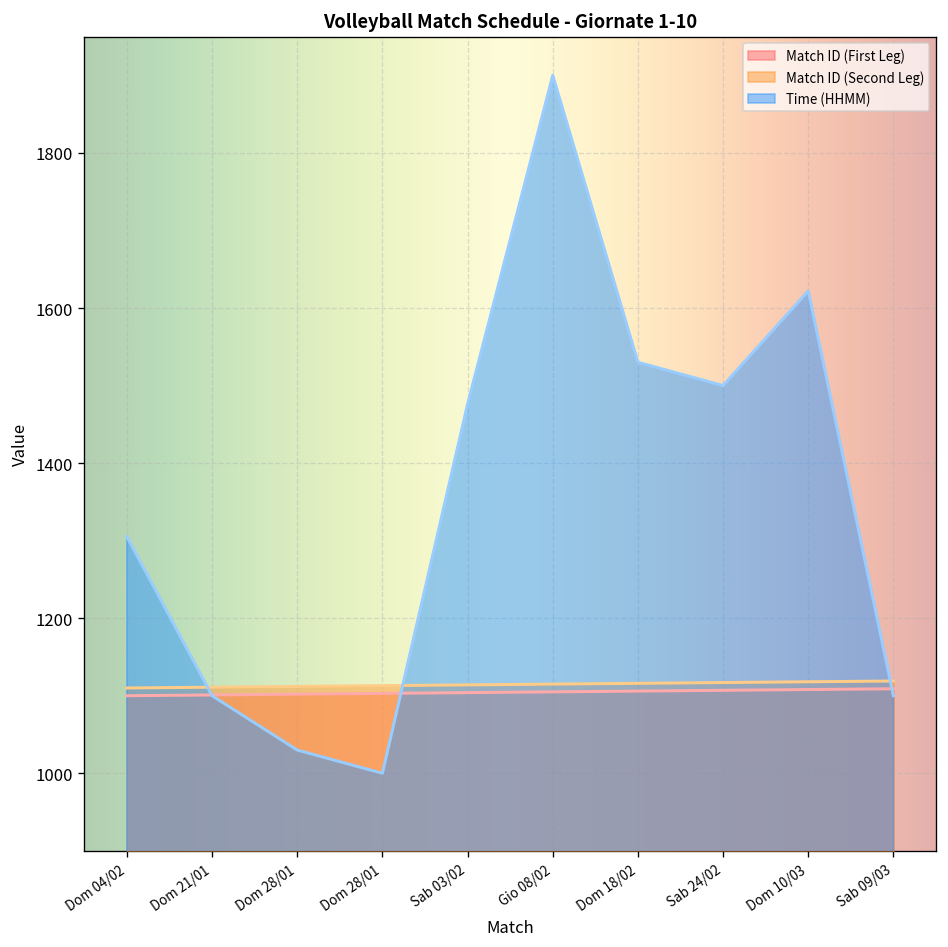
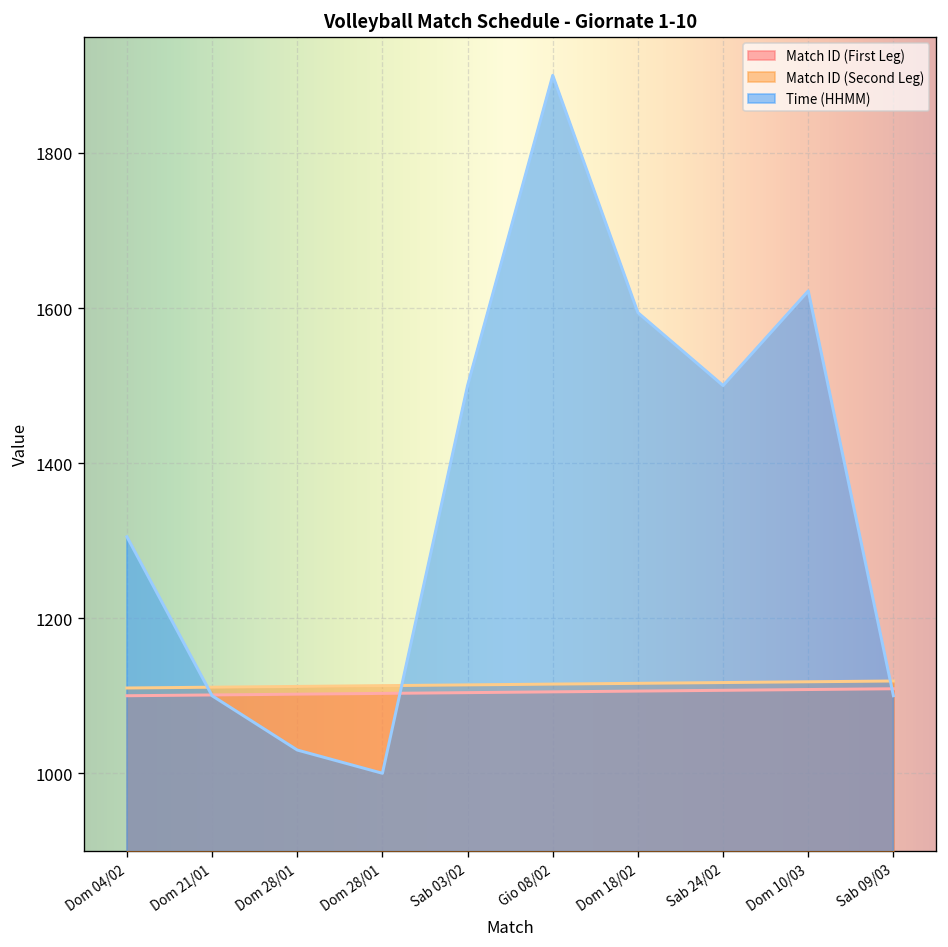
  {
    "Time (HHMM)": {
      "Dom 04/02": 1310,
-     "Sab 03/02": 1480,
+     "Sab 03/02": 1500,
      "Gio 08/02": 1900,
-     "Dom 18/02": 1530,
+     "Dom 18/02": 1590,
      "Sab 24/02": 1500,
      "Dom 10/03": 1620,
      "Sab 09/03": 1100
    }
  }
